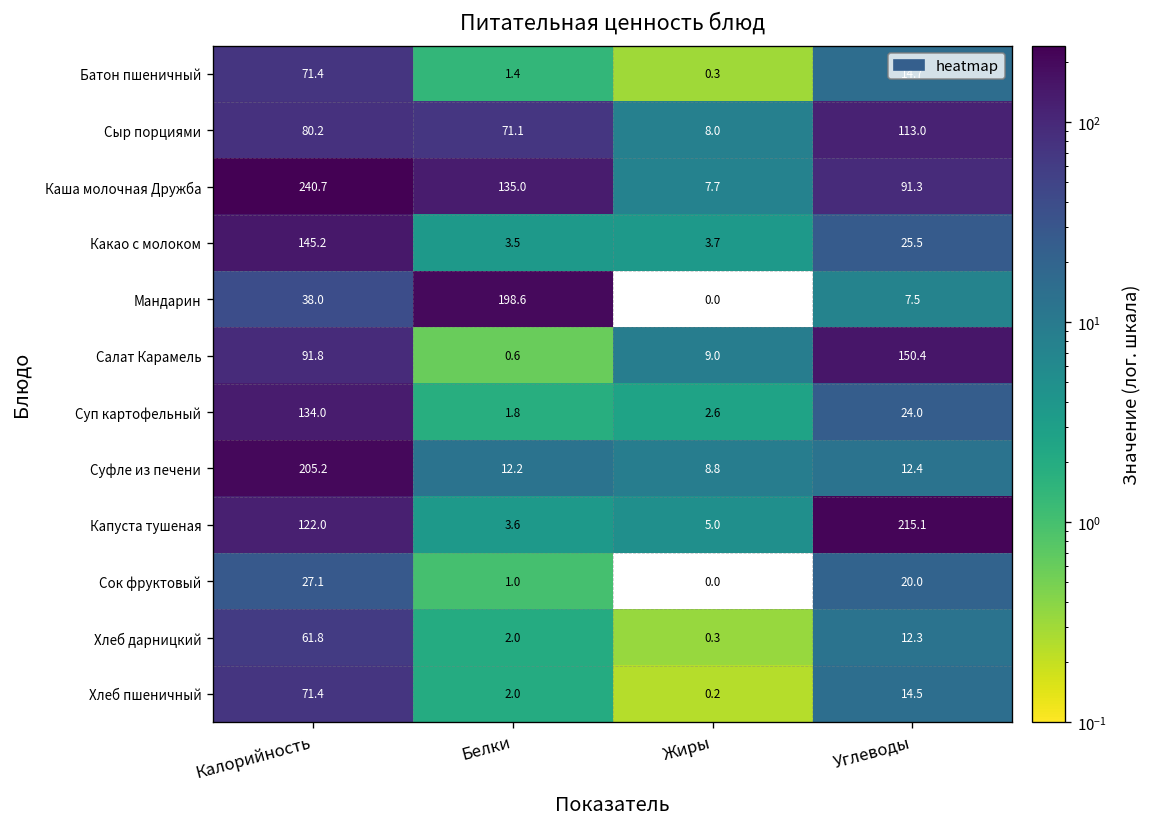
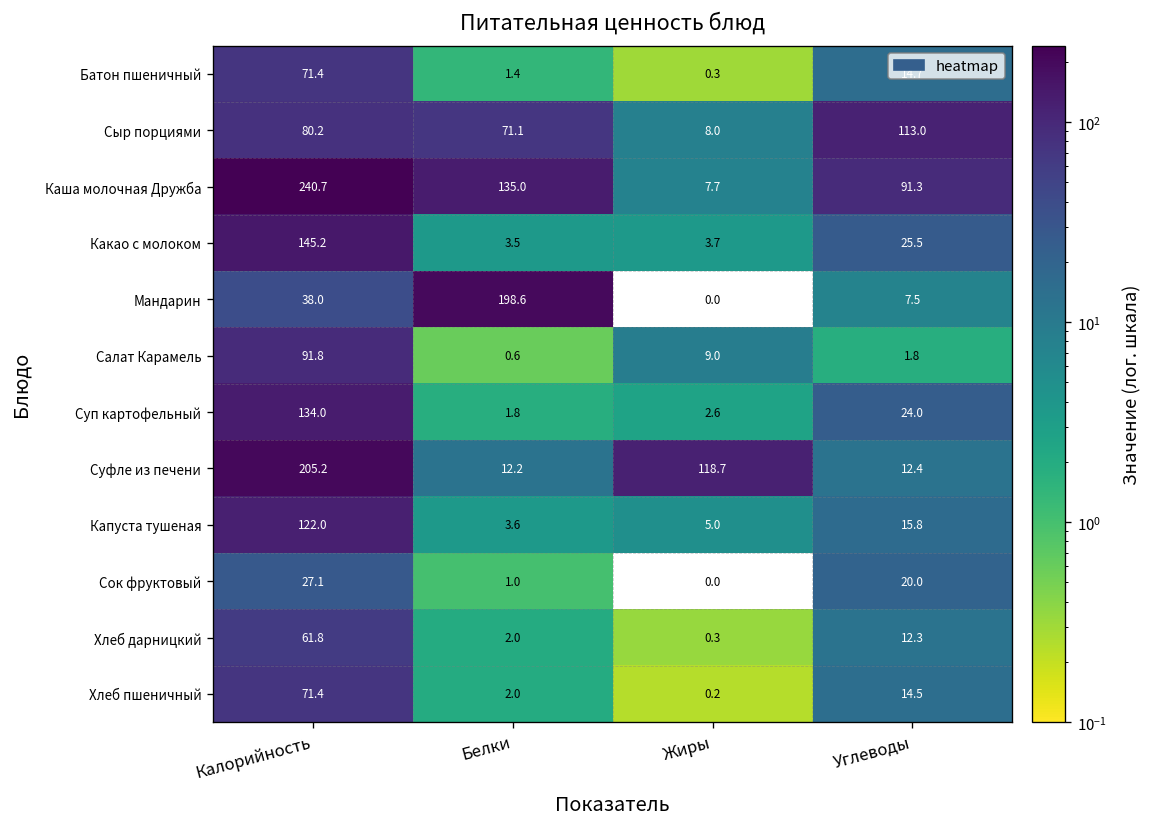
  {
    "Батон пшеничный": {
      "Калорийность": 71.4,
      "Белки": 1.4,
      "Жиры": 0.3
    },
    "Сыр порциями": {
      "Калорийность": 80.2,
      "Белки": 71.1,
      "Жиры": 8.0,
      "Углеводы": 113.0
    },
    "Каша молочная Дружба": {
      "Калорийность": 240.7,
      "Белки": 135.0,
      "Жиры": 7.7,
      "Углеводы": 91.3
    },
    "Какао с молоком": {
      "Калорийность": 145.2,
      "Белки": 3.5,
      "Жиры": 3.7,
      "Углеводы": 25.5
    },
    "Мандарин": {
      "Калорийность": 38.0,
      "Белки": 198.6,
      "Жиры": 0.0,
      "Углеводы": 7.5
    },
    "Салат Карамель": {
      "Калорийность": 91.8,
      "Белки": 0.6,
      "Жиры": 9.0,
-     "Углеводы": 150.4
+     "Углеводы": 1.8
    },
    "Суп картофельный": {
      "Калорийность": 134.0,
      "Белки": 1.8,
      "Жиры": 2.6,
      "Углеводы": 24.0
    },
    "Суфле из печени": {
      "Калорийность": 205.2,
      "Белки": 12.2,
-     "Жиры": 8.8,
+     "Жиры": 118.7,
      "Углеводы": 12.4
    },
    "Капуста тушеная": {
      "Калорийность": 122.0,
      "Белки": 3.6,
      "Жиры": 5.0,
-     "Углеводы": 215.1
+     "Углеводы": 15.8
    },
    "Сок фруктовый": {
      "Калорийность": 27.1,
      "Белки": 1.0,
      "Жиры": 0.0,
      "Углеводы": 20.0
    },
    "Хлеб дарницкий": {
      "Калорийность": 61.8,
      "Белки": 2.0,
      "Жиры": 0.3,
      "Углеводы": 12.3
    },
    "Хлеб пшеничный": {
      "Калорийность": 71.4,
      "Белки": 2.0,
      "Жиры": 0.2,
      "Углеводы": 14.5
    }
  }
